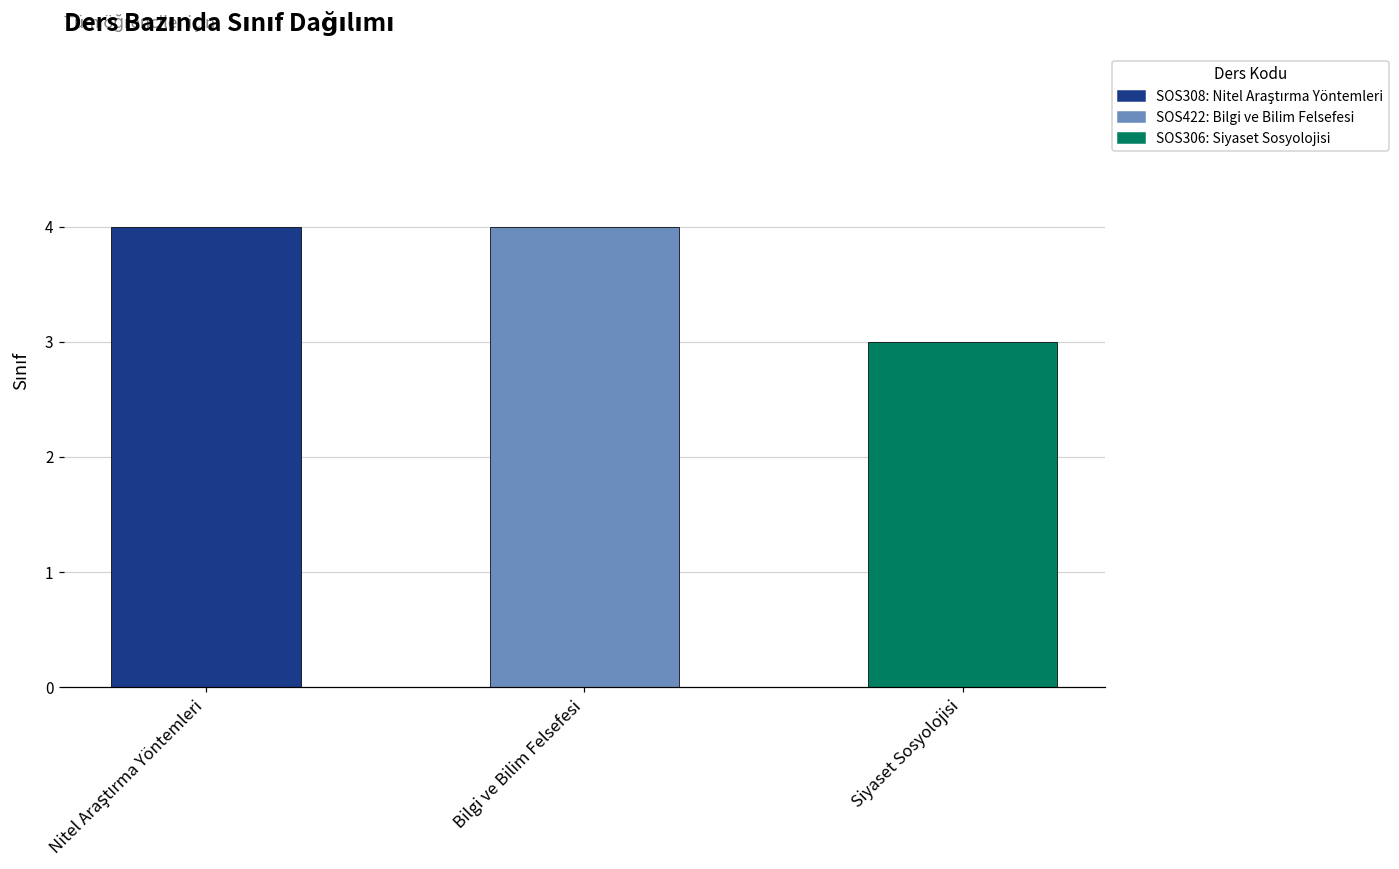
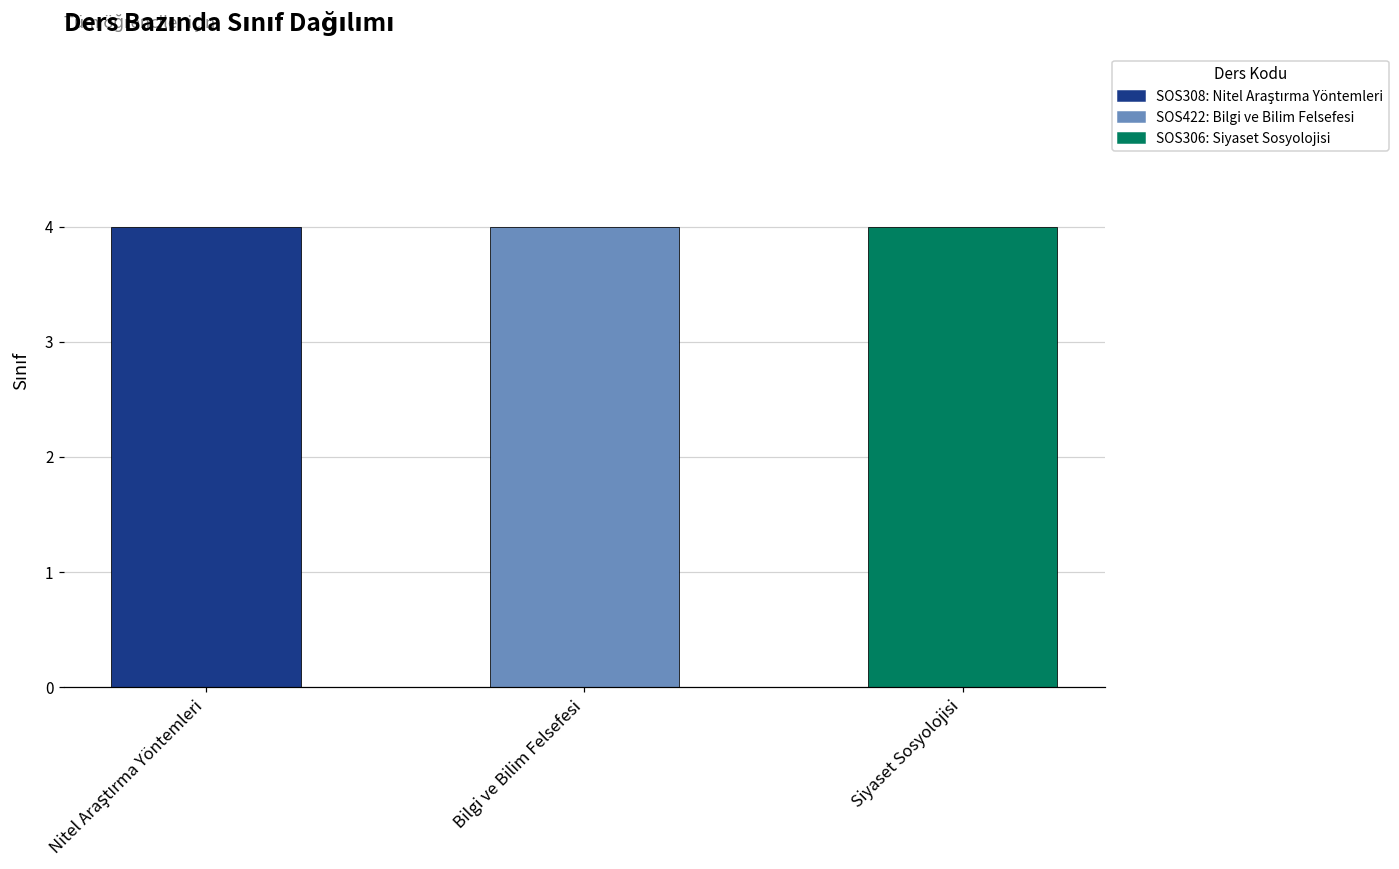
  {
    "Nitel Araştırma Yöntemleri": 4,
    "Bilgi ve Bilim Felsefesi": 4,
-   "Siyaset Sosyolojisi": 3
+   "Siyaset Sosyolojisi": 4
  }
